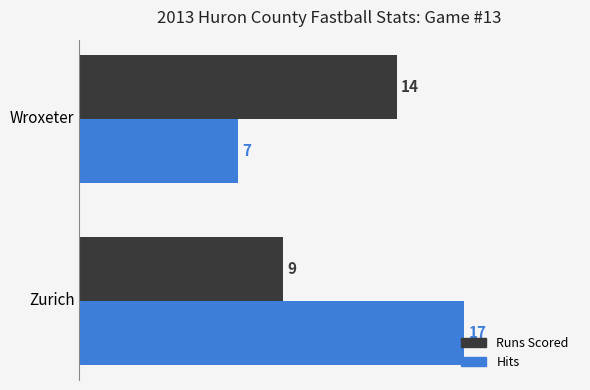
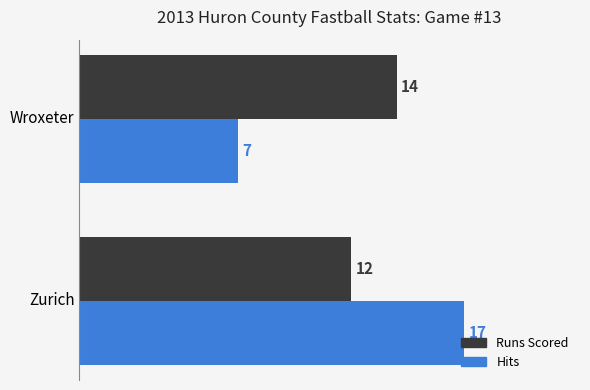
  {
    "Runs Scored": {
      "Wroxeter": 14,
-     "Zurich": 9
+     "Zurich": 12
    },
    "Hits": {
      "Wroxeter": 7,
      "Zurich": 17
    }
  }
